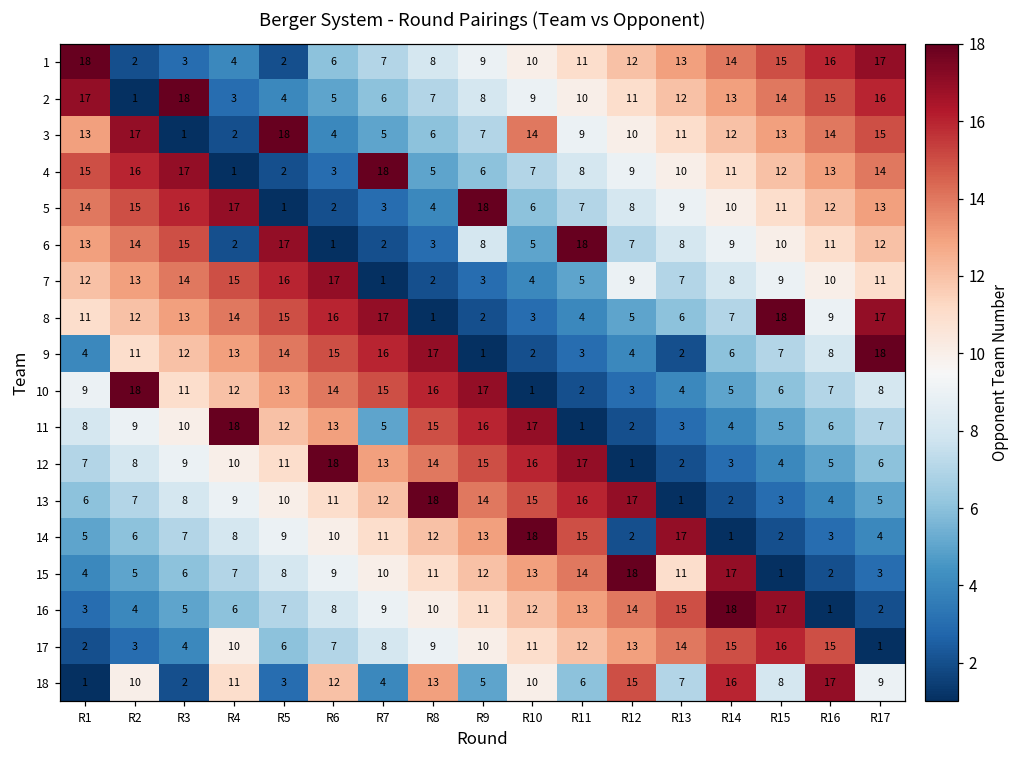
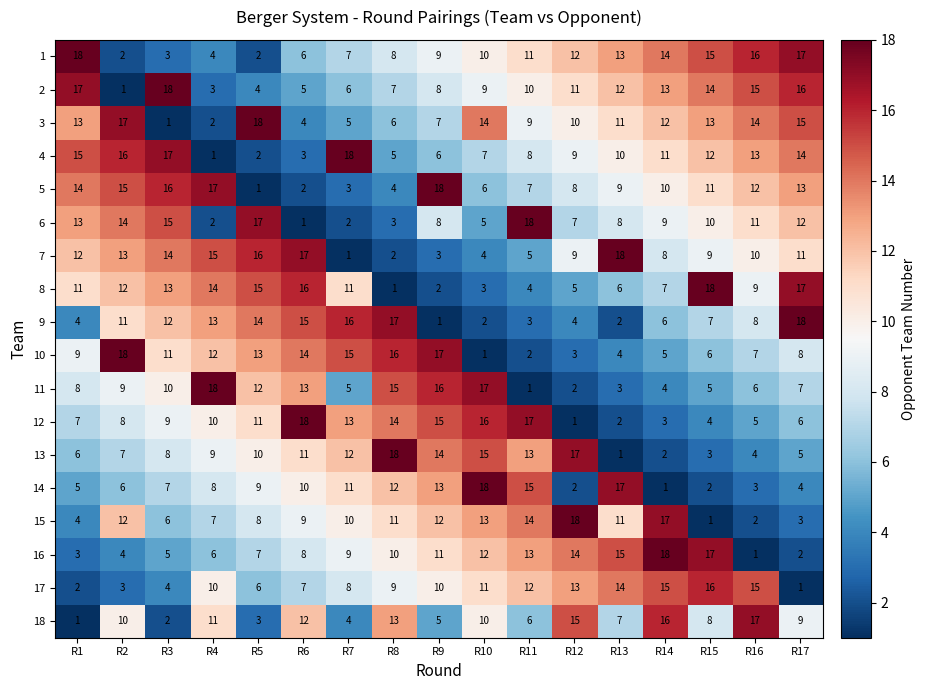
  {
    "7": {
      "R1": 12,
      "R2": 13,
      "R3": 14,
      "R4": 15,
      "R5": 16,
      "R6": 17,
      "R7": 1,
      "R8": 2,
      "R9": 3,
      "R10": 4,
      "R11": 5,
      "R12": 9,
-     "R13": 7,
+     "R13": 18,
      "R14": 8,
      "R15": 9,
      "R16": 10,
      "R17": 11
    },
    "8": {
      "R1": 11,
      "R2": 12,
      "R3": 13,
      "R4": 14,
      "R5": 15,
      "R6": 16,
-     "R7": 17,
+     "R7": 11,
      "R8": 1,
      "R9": 2,
      "R10": 3,
      "R11": 4,
      "R12": 5,
      "R13": 6,
      "R14": 7,
      "R15": 18,
      "R16": 9,
      "R17": 17
    },
    "13": {
      "R1": 6,
      "R2": 7,
      "R3": 8,
      "R4": 9,
      "R5": 10,
      "R6": 11,
      "R7": 12,
      "R8": 18,
      "R9": 14,
      "R10": 15,
-     "R11": 16,
+     "R11": 13,
      "R12": 17,
      "R13": 1,
      "R14": 2,
      "R15": 3,
      "R16": 4,
      "R17": 5
    },
    "15": {
      "R1": 4,
-     "R2": 5,
+     "R2": 12,
      "R3": 6,
      "R4": 7,
      "R5": 8,
      "R6": 9,
      "R7": 10,
      "R8": 11,
      "R9": 12,
      "R10": 13,
      "R11": 14,
      "R12": 18,
      "R13": 11,
      "R14": 17,
      "R15": 1,
      "R16": 2,
      "R17": 3
    }
  }
